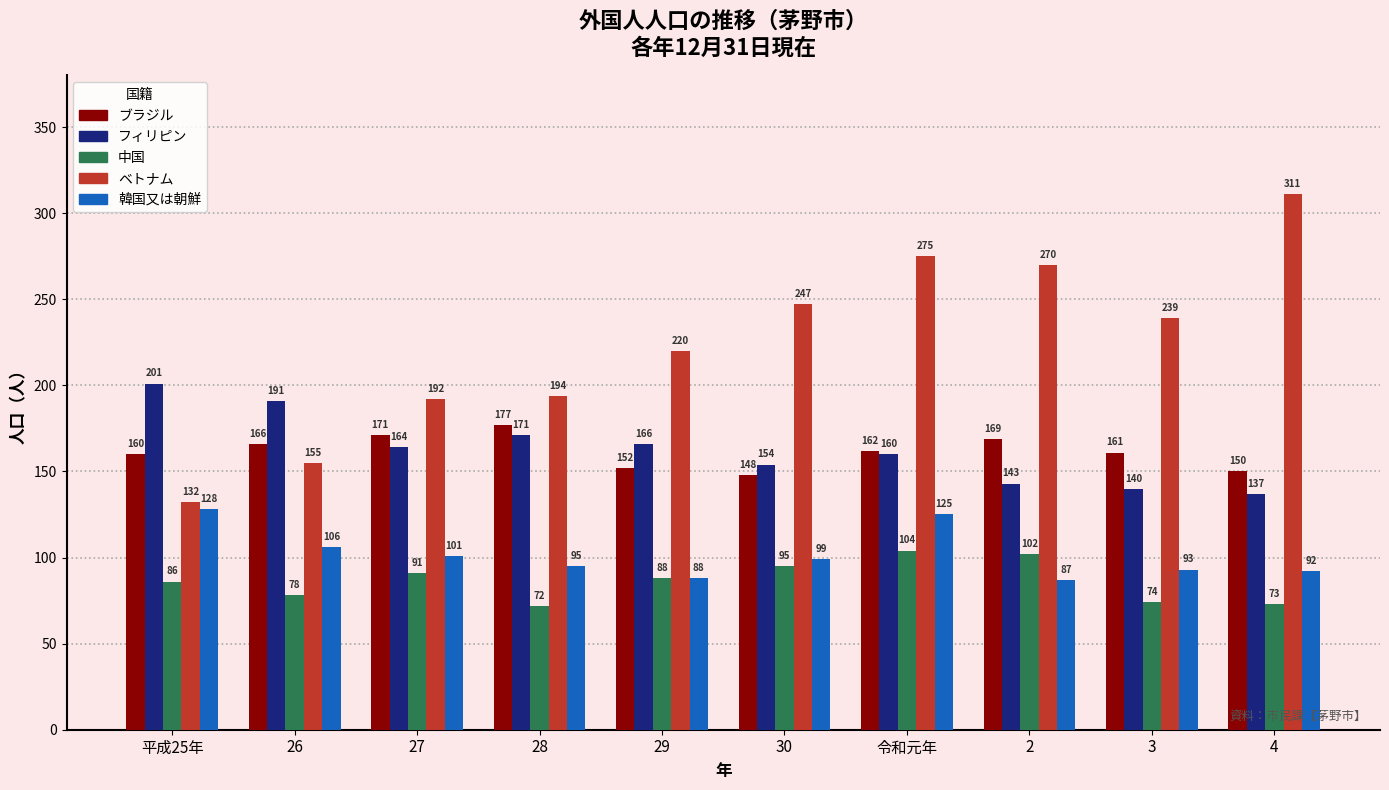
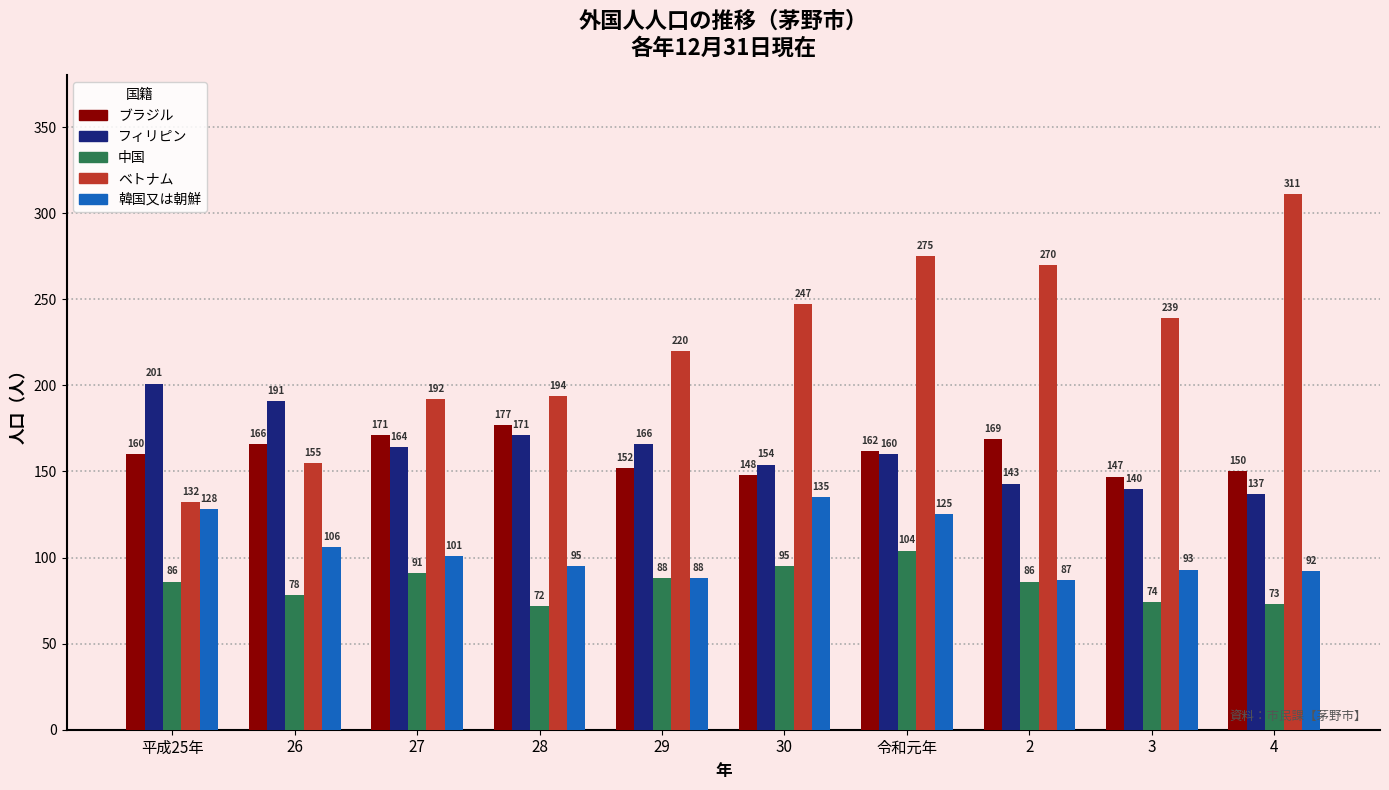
  {
    "ブラジル": {
      "平成25年": 160,
      "26": 166,
      "27": 171,
      "28": 177,
      "29": 152,
      "30": 148,
      "令和元年": 162,
      "2": 169,
-     "3": 161,
+     "3": 147,
      "4": 150
    },
    "フィリピン": {
      "平成25年": 201,
      "26": 191,
      "27": 164,
      "28": 171,
      "29": 166,
      "30": 154,
      "令和元年": 160,
      "2": 143,
      "3": 140,
      "4": 137
    },
    "中国": {
      "平成25年": 86,
      "26": 78,
      "27": 91,
      "28": 72,
      "29": 88,
      "30": 95,
      "令和元年": 104,
-     "2": 102,
+     "2": 86,
      "3": 74,
      "4": 73
    },
    "ベトナム": {
      "平成25年": 132,
      "26": 155,
      "27": 192,
      "28": 194,
      "29": 220,
      "30": 247,
      "令和元年": 275,
      "2": 270,
      "3": 239,
      "4": 311
    },
    "韓国又は朝鮮": {
      "平成25年": 128,
      "26": 106,
      "27": 101,
      "28": 95,
      "29": 88,
-     "30": 99,
+     "30": 135,
      "令和元年": 125,
      "2": 87,
      "3": 93,
      "4": 92
    }
  }
